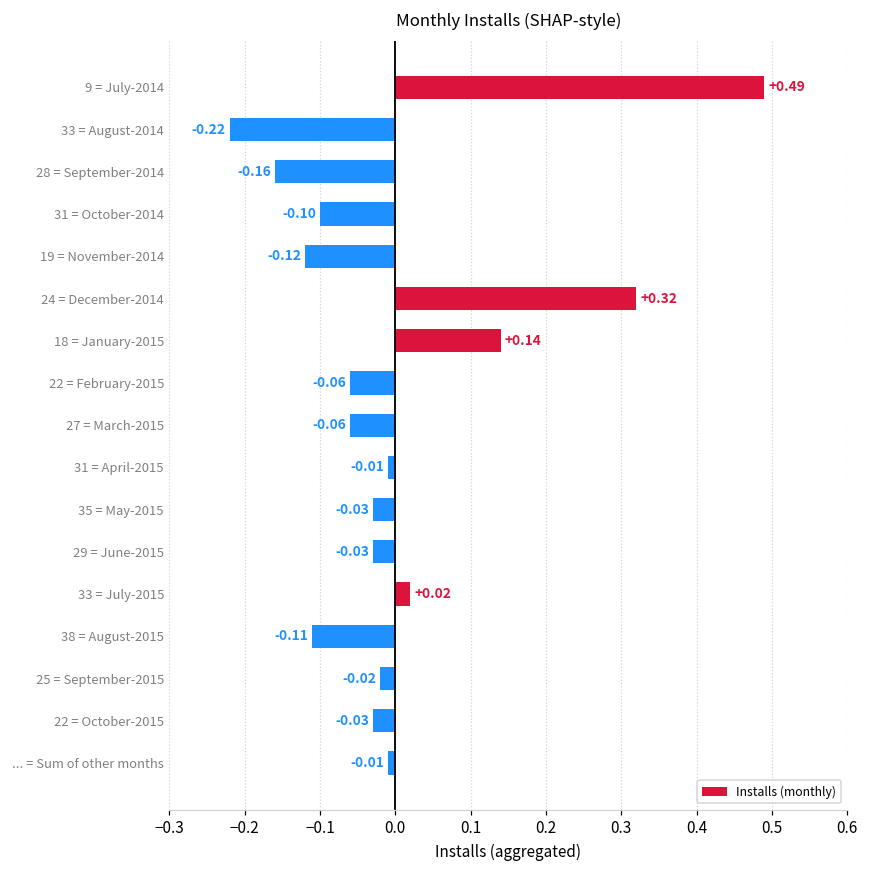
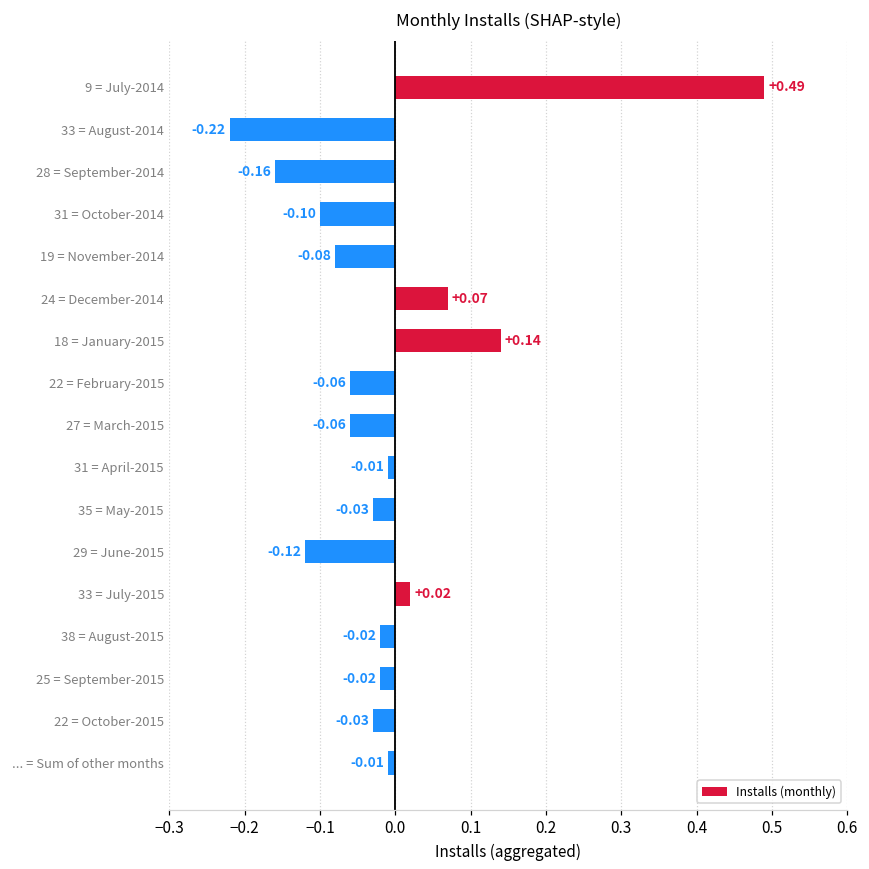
  {
    "9 = July-2014": "+0.49",
    "33 = August-2014": "-0.22",
    "28 = September-2014": "-0.16",
    "31 = October-2014": "-0.10",
-   "19 = November-2014": "-0.12",
-   "24 = December-2014": "+0.32",
+   "19 = November-2014": "-0.08",
+   "24 = December-2014": "+0.07",
    "18 = January-2015": "+0.14",
    "22 = February-2015": "-0.06",
    "27 = March-2015": "-0.06",
    "31 = April-2015": "-0.01",
    "35 = May-2015": "-0.03",
-   "29 = June-2015": "-0.03",
+   "29 = June-2015": "-0.12",
    "33 = July-2015": "+0.02",
-   "38 = August-2015": "-0.11",
+   "38 = August-2015": "-0.02",
    "25 = September-2015": "-0.02",
    "22 = October-2015": "-0.03",
    "... = Sum of other months": "-0.01"
  }
